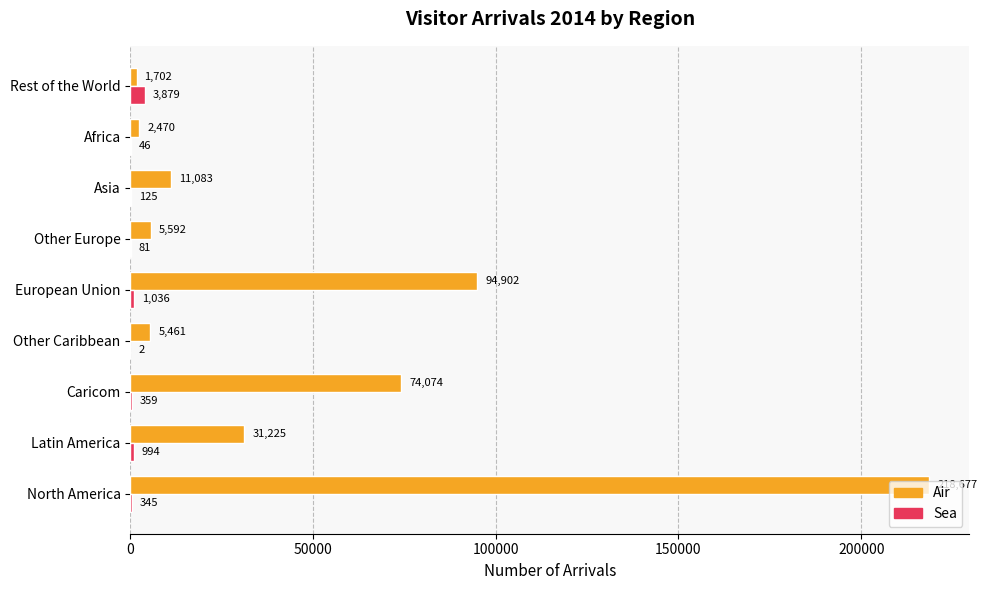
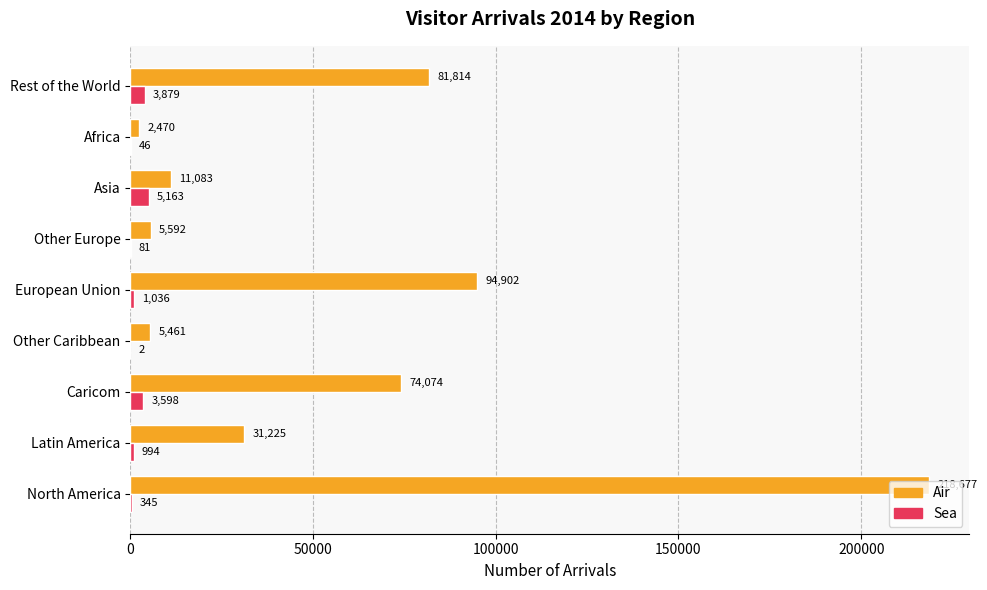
  {
    "Air": {
-     "Rest of the World": "1,702",
+     "Rest of the World": "81,814",
      "Africa": "2,470",
      "Asia": "11,083",
      "Other Europe": "5,592",
      "European Union": "94,902",
      "Other Caribbean": "5,461",
      "Caricom": "74,074",
      "Latin America": "31,225"
    },
    "Sea": {
      "Rest of the World": "3,879",
      "Africa": "46",
-     "Asia": "125",
+     "Asia": "5,163",
      "Other Europe": "81",
      "European Union": "1,036",
      "Other Caribbean": "2",
-     "Caricom": "359",
+     "Caricom": "3,598",
      "Latin America": "994",
      "North America": "345"
    }
  }
